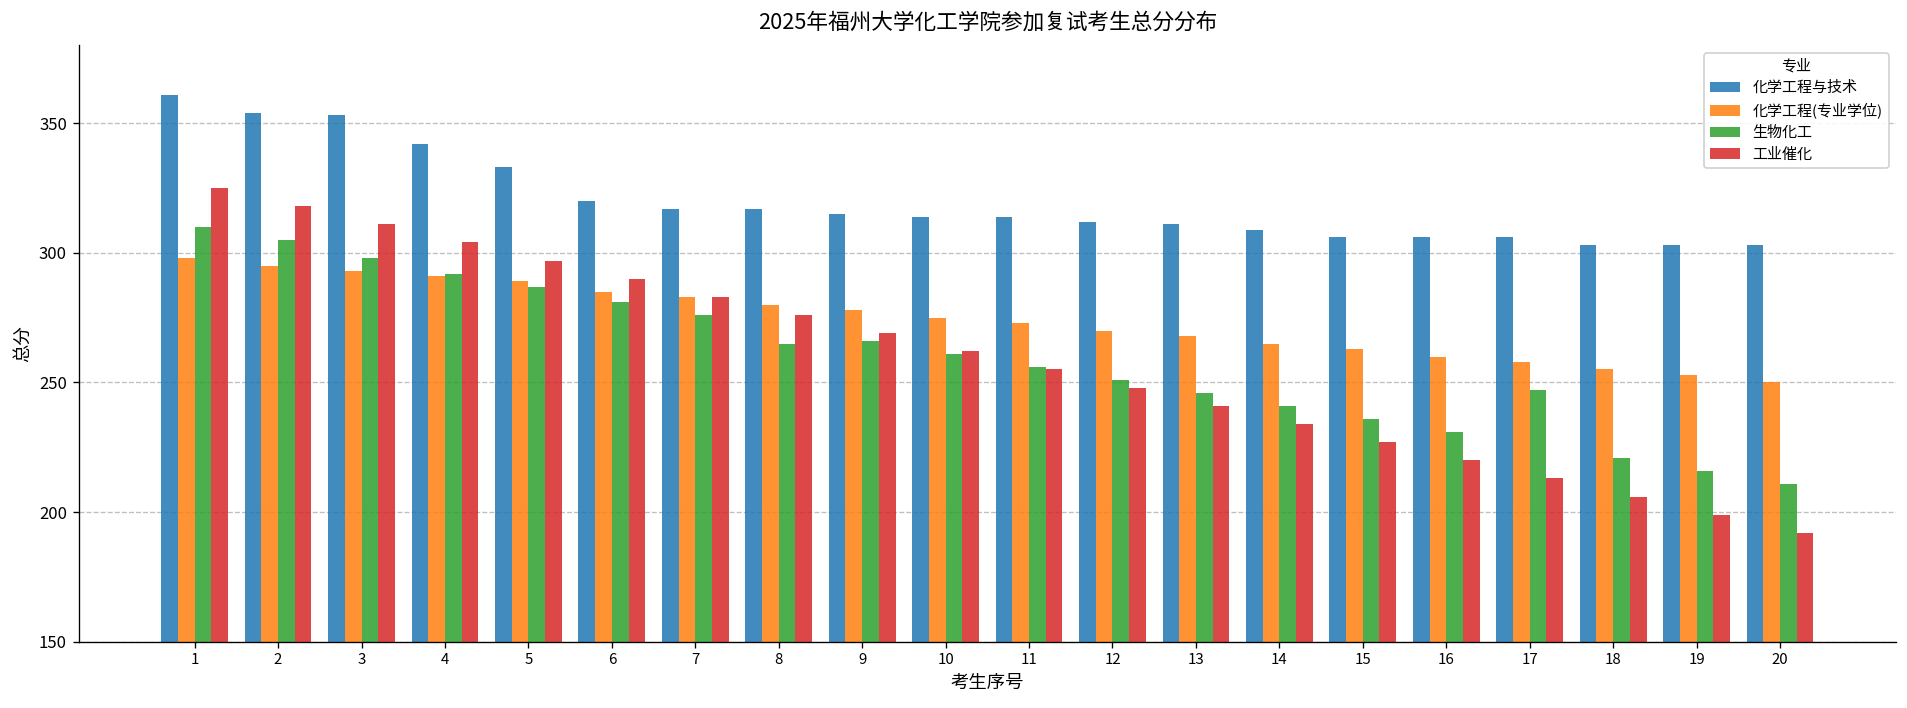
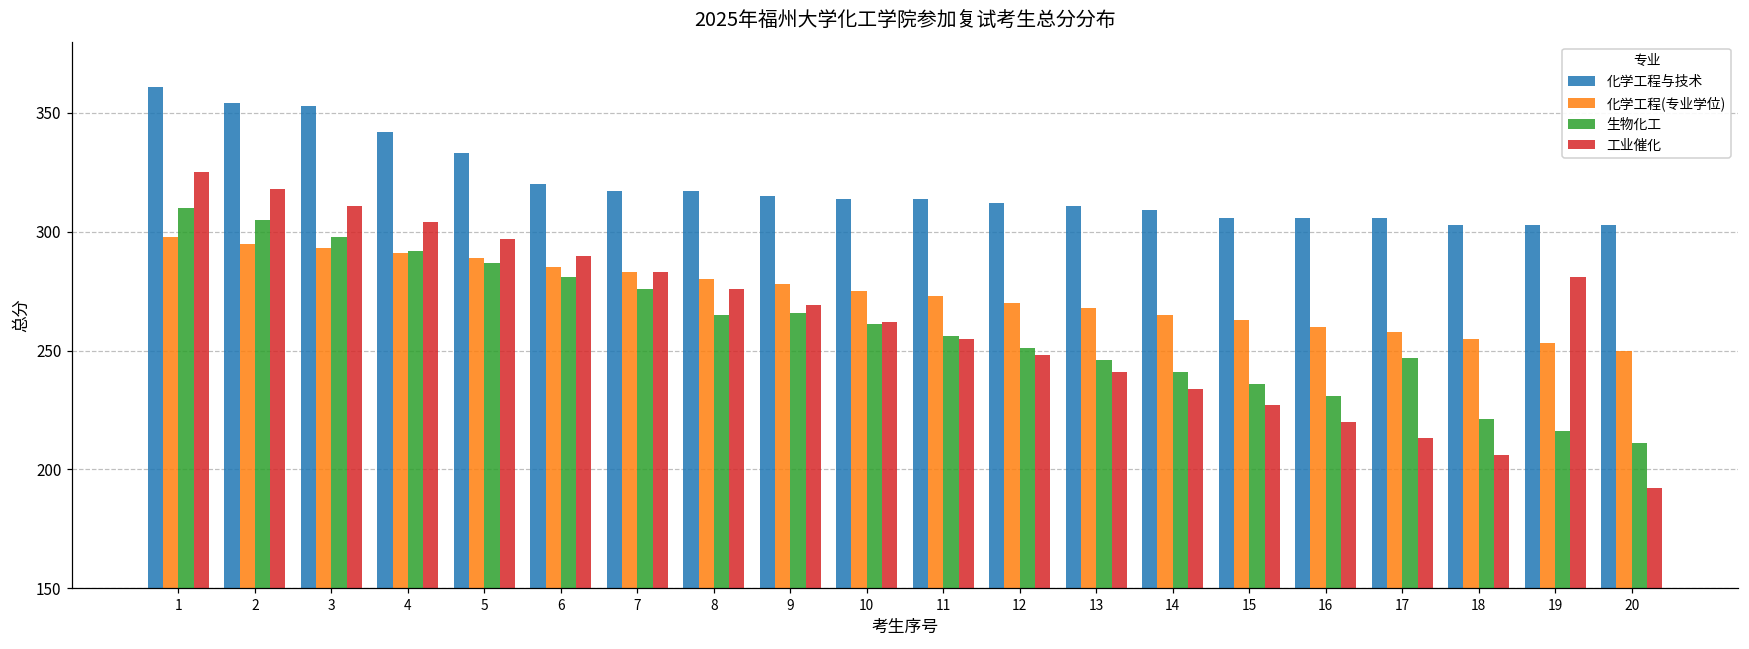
  {
    "化学工程与技术": {
      "1": 361,
      "2": 354,
      "3": 353,
      "4": 342,
      "5": 333,
      "6": 320,
      "7": 317,
      "8": 317,
      "9": 315,
      "10": 314,
      "11": 314,
      "12": 312,
      "13": 311,
      "14": 309,
      "15": 306,
      "16": 306,
      "17": 306,
      "18": 303,
      "19": 303,
      "20": 303
    },
    "化学工程(专业学位)": {
      "1": 298,
      "2": 295,
      "3": 293,
      "4": 291,
      "5": 289,
      "6": 285,
      "7": 283,
      "8": 280,
      "9": 278,
      "10": 275,
      "11": 273,
      "12": 270,
      "13": 268,
      "14": 265,
      "15": 263,
      "16": 260,
      "17": 258,
      "18": 255,
      "19": 253,
      "20": 250
    },
    "生物化工": {
      "1": 310,
      "2": 305,
      "3": 298,
      "4": 292,
      "5": 287,
      "6": 281,
      "7": 276,
      "8": 265,
      "9": 266,
      "10": 261,
      "11": 256,
      "12": 251,
      "13": 246,
      "14": 241,
      "15": 236,
      "16": 231,
      "17": 247,
      "18": 221,
      "19": 216,
      "20": 211
    },
    "工业催化": {
      "1": 325,
      "2": 318,
      "3": 311,
      "4": 304,
      "5": 297,
      "6": 290,
      "7": 283,
      "8": 276,
      "9": 269,
      "10": 262,
      "11": 255,
      "12": 248,
      "13": 241,
      "14": 234,
      "15": 227,
      "16": 220,
      "17": 213,
      "18": 206,
-     "19": 199,
+     "19": 281,
      "20": 192
    }
  }
